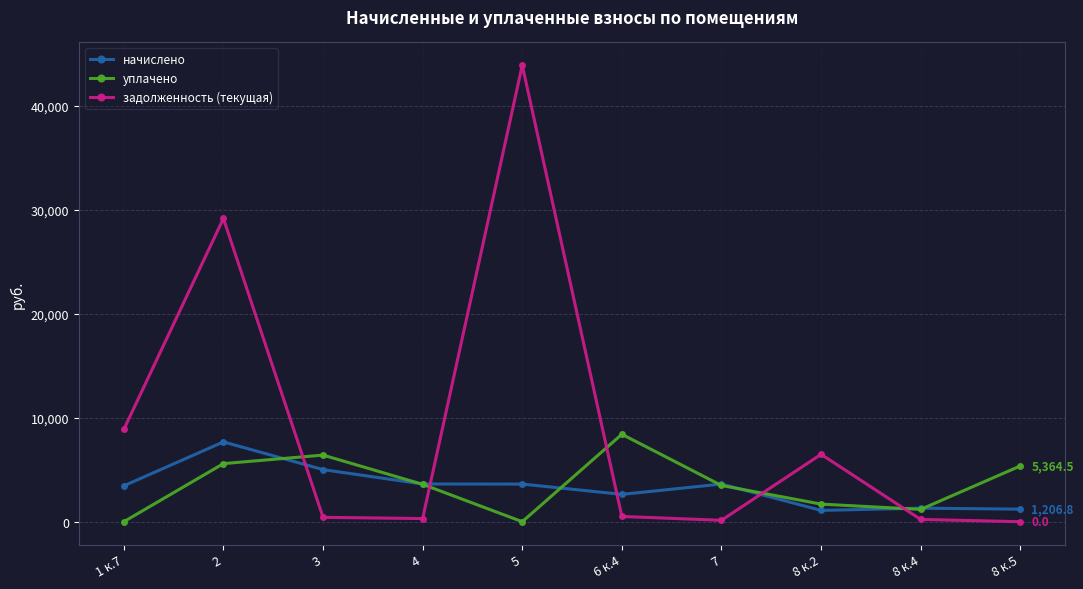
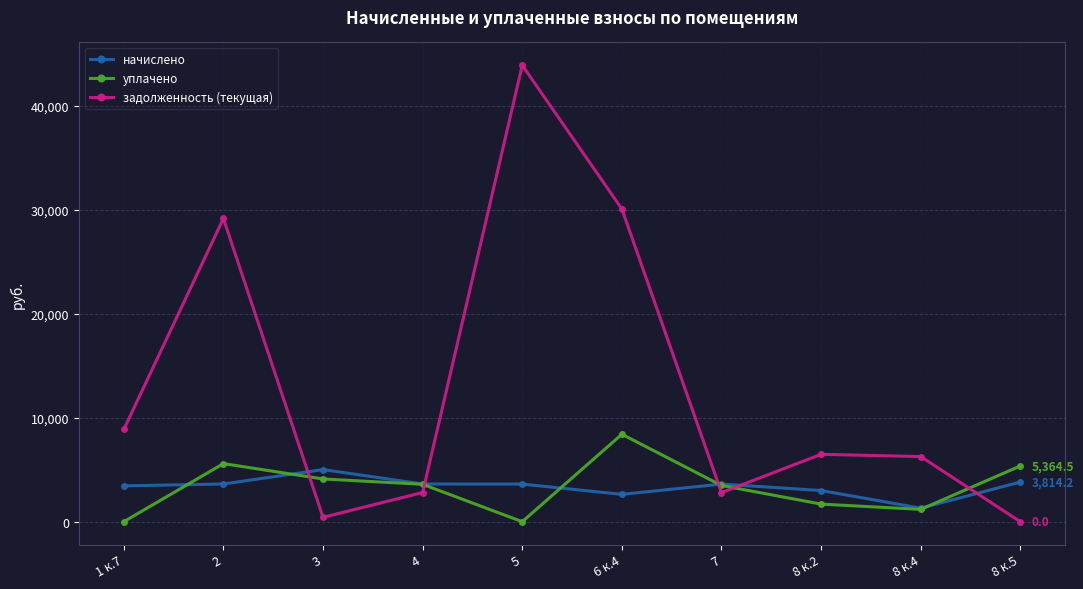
  {
    "начислено": {
-     "2": "7,700",
-     "8 к.2": "1,100",
-     "8 к.5": "1,206.8"
+     "2": "3,600",
+     "8 к.2": "3,000",
+     "8 к.5": "3,814.2"
    },
    "уплачено": {
      "1 к.7": "0",
      "2": "5,600",
-     "3": "6,400",
+     "3": "4,100",
      "5": "0",
      "6 к.4": "8,400",
      "8 к.2": "1,700"
    },
    "задолженность (текущая)": {
      "1 к.7": "8,900",
      "2": "29,200",
      "3": "400",
-     "4": "300",
+     "4": "2,800",
      "5": "43,900",
-     "6 к.4": "500",
-     "7": "100",
+     "6 к.4": "30,100",
+     "7": "2,800",
      "8 к.2": "6,500",
-     "8 к.4": "200"
+     "8 к.4": "6,300"
    }
  }
